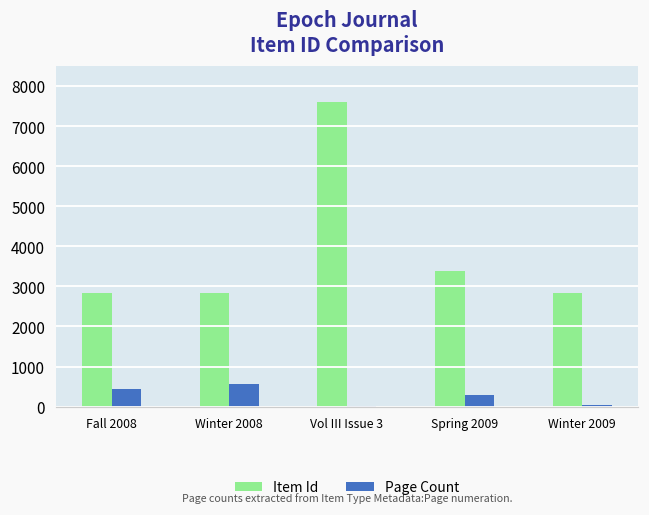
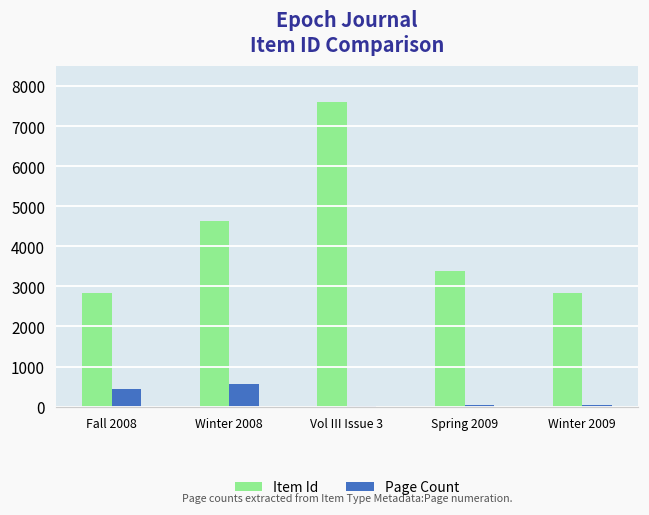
  {
    "Item Id": {
      "Fall 2008": 2800,
-     "Winter 2008": 2800,
+     "Winter 2008": 4600,
      "Vol III Issue 3": 7600,
      "Spring 2009": 3400,
      "Winter 2009": 2800
    },
    "Page Count": {
      "Fall 2008": 400,
      "Winter 2008": 600,
-     "Spring 2009": 300
+     "Spring 2009": 0
    }
  }
